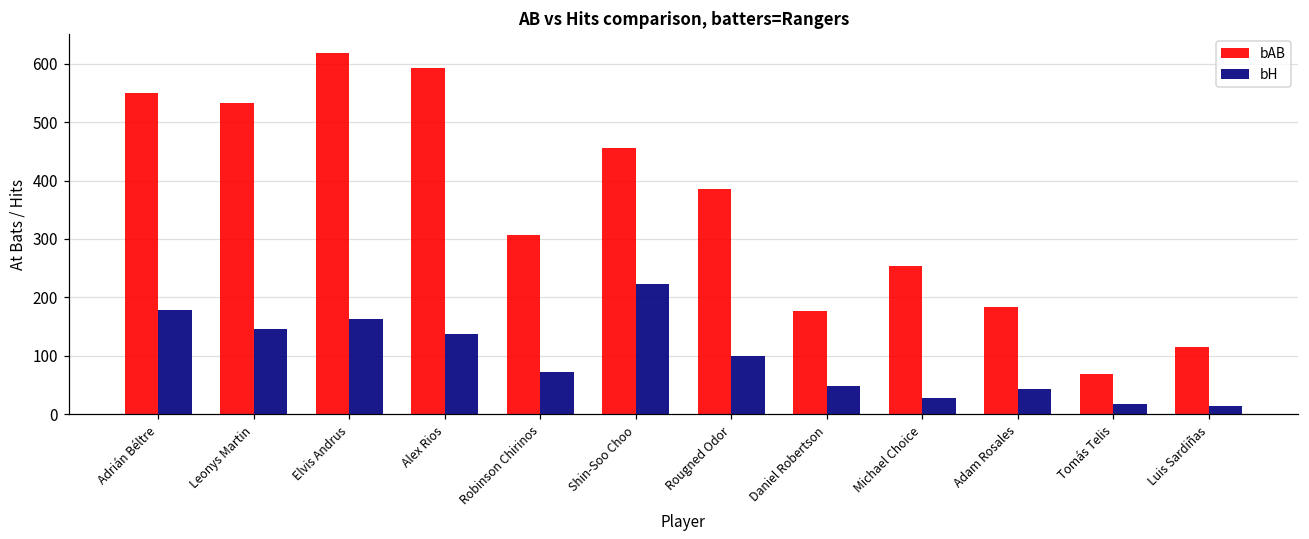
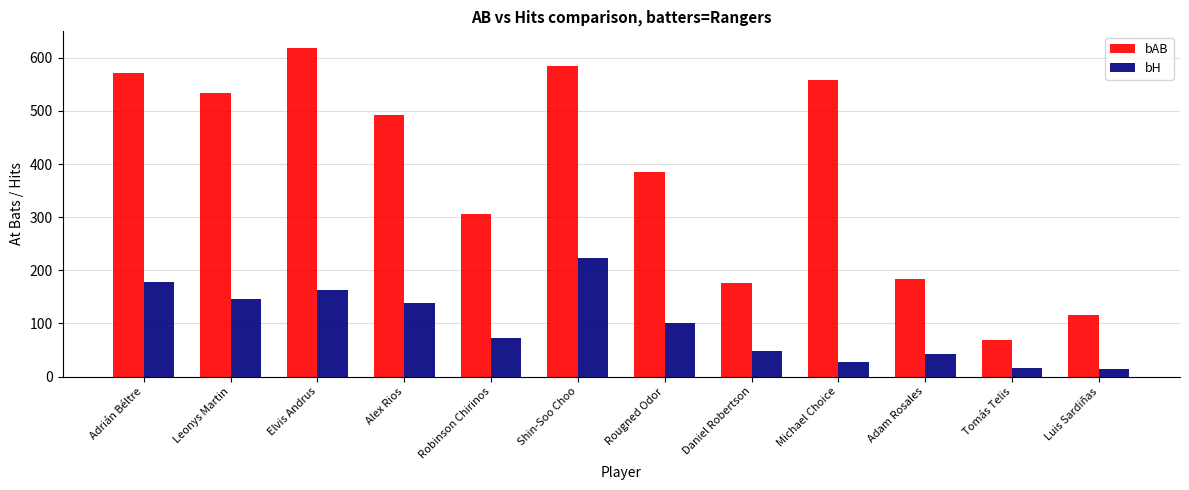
  {
    "bAB": {
-     "Adrián Béltre": 550,
+     "Adrián Béltre": 570,
      "Leonys Martin": 530,
      "Elvis Andrus": 620,
-     "Alex Rios": 590,
+     "Alex Rios": 490,
      "Robinson Chirinos": 310,
-     "Shin-Soo Choo": 460,
+     "Shin-Soo Choo": 590,
      "Rougned Odor": 390,
      "Daniel Robertson": 180,
-     "Michael Choice": 250,
+     "Michael Choice": 560,
      "Adam Rosales": 180,
      "Tomás Telis": 70,
      "Luis Sardiñas": 120
    },
    "bH": {
      "Adrián Béltre": 180,
      "Leonys Martin": 150,
      "Elvis Andrus": 160,
      "Alex Rios": 140,
      "Robinson Chirinos": 70,
      "Shin-Soo Choo": 220,
      "Rougned Odor": 100,
      "Daniel Robertson": 50,
      "Michael Choice": 30,
      "Adam Rosales": 40,
      "Tomás Telis": 20,
      "Luis Sardiñas": 10
    }
  }
